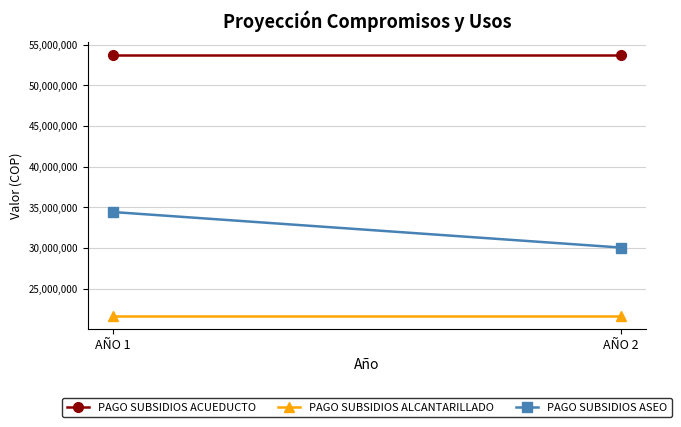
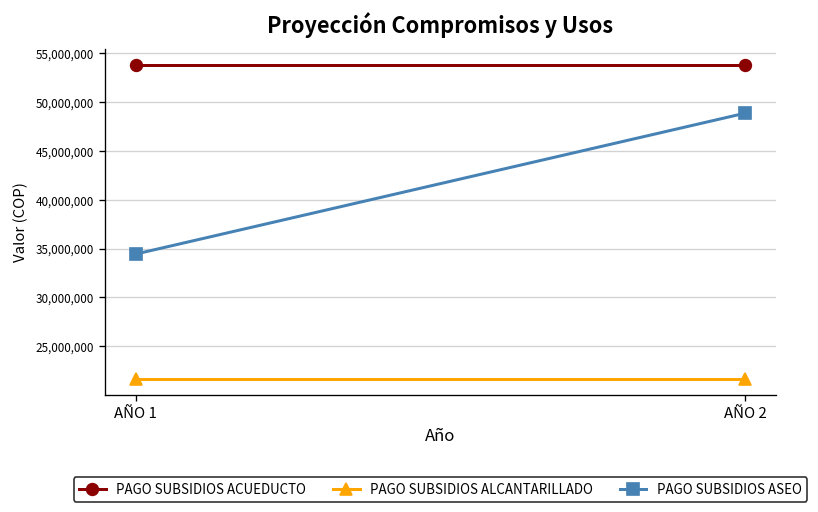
  {
    "PAGO SUBSIDIOS ACUEDUCTO": {
      "AÑO 1": "54,000,000",
      "AÑO 2": "54,000,000"
    },
    "PAGO SUBSIDIOS ALCANTARILLADO": {
      "AÑO 1": "22,000,000",
      "AÑO 2": "22,000,000"
    },
    "PAGO SUBSIDIOS ASEO": {
      "AÑO 1": "34,000,000",
-     "AÑO 2": "30,000,000"
+     "AÑO 2": "49,000,000"
    }
  }
